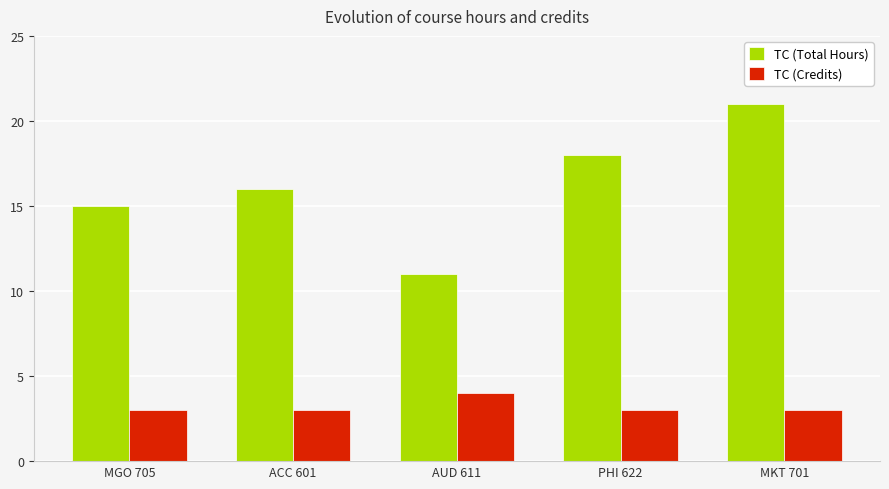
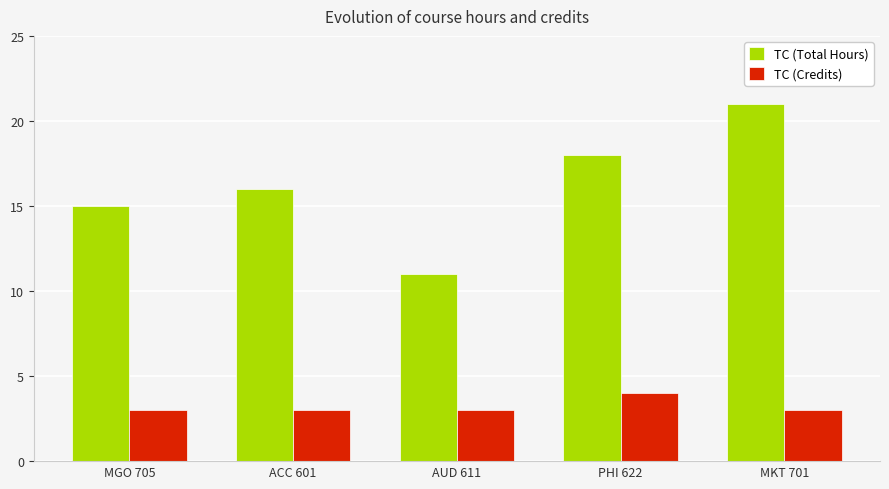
  {
    "TC (Total Hours)": {
      "MGO 705": 15,
      "ACC 601": 16,
      "AUD 611": 11,
      "PHI 622": 18,
      "MKT 701": 21
    },
    "TC (Credits)": {
      "MGO 705": 3,
      "ACC 601": 3,
-     "AUD 611": 4,
-     "PHI 622": 3,
+     "AUD 611": 3,
+     "PHI 622": 4,
      "MKT 701": 3
    }
  }
